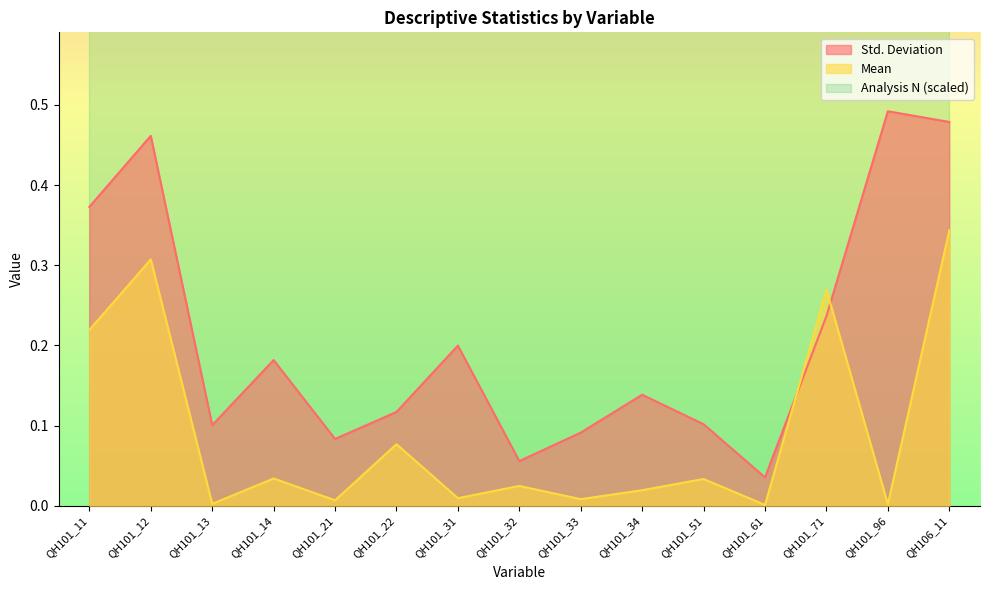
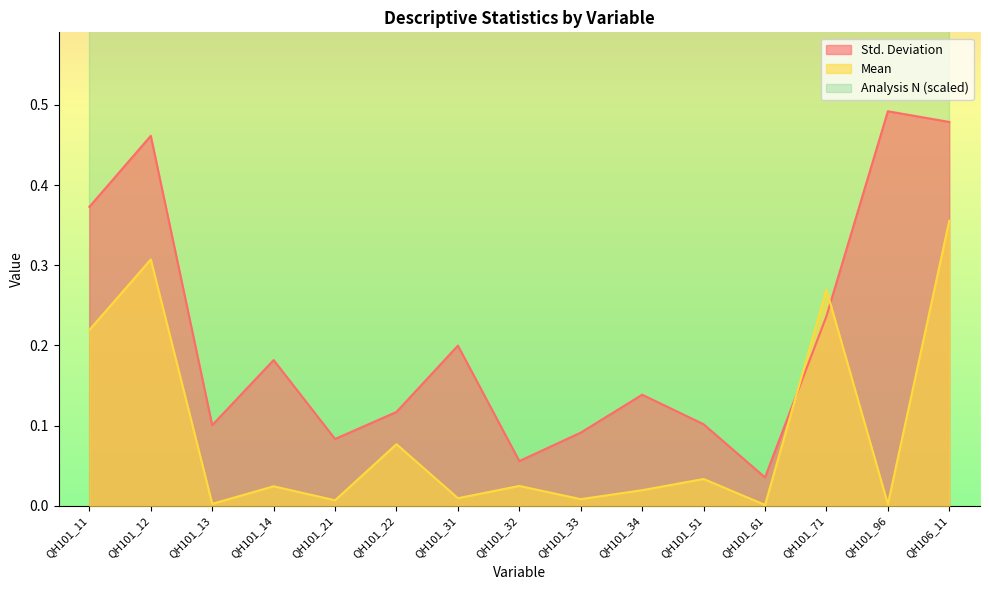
  {
    "Std. Deviation": {
      "QH101_11": 0.37,
      "QH101_12": 0.46,
      "QH101_13": 0.10,
      "QH101_14": 0.18,
      "QH101_21": 0.08,
      "QH101_22": 0.12,
      "QH101_31": 0.20,
      "QH101_32": 0.06,
      "QH101_33": 0.09,
      "QH101_34": 0.14,
      "QH101_51": 0.10,
      "QH101_61": 0.04,
      "QH101_71": 0.24,
      "QH101_96": 0.49,
      "QH106_11": 0.48
    },
    "Mean": {
      "QH101_11": 0.22,
      "QH101_12": 0.31,
      "QH101_13": 0.00,
-     "QH101_14": 0.03,
+     "QH101_14": 0.02,
      "QH101_21": 0.01,
      "QH101_22": 0.08,
      "QH101_31": 0.01,
      "QH101_32": 0.02,
      "QH101_33": 0.01,
      "QH101_34": 0.02,
      "QH101_51": 0.03,
      "QH101_61": 0.00,
      "QH101_71": 0.27,
      "QH101_96": 0.00,
-     "QH106_11": 0.34
+     "QH106_11": 0.36
    }
  }
